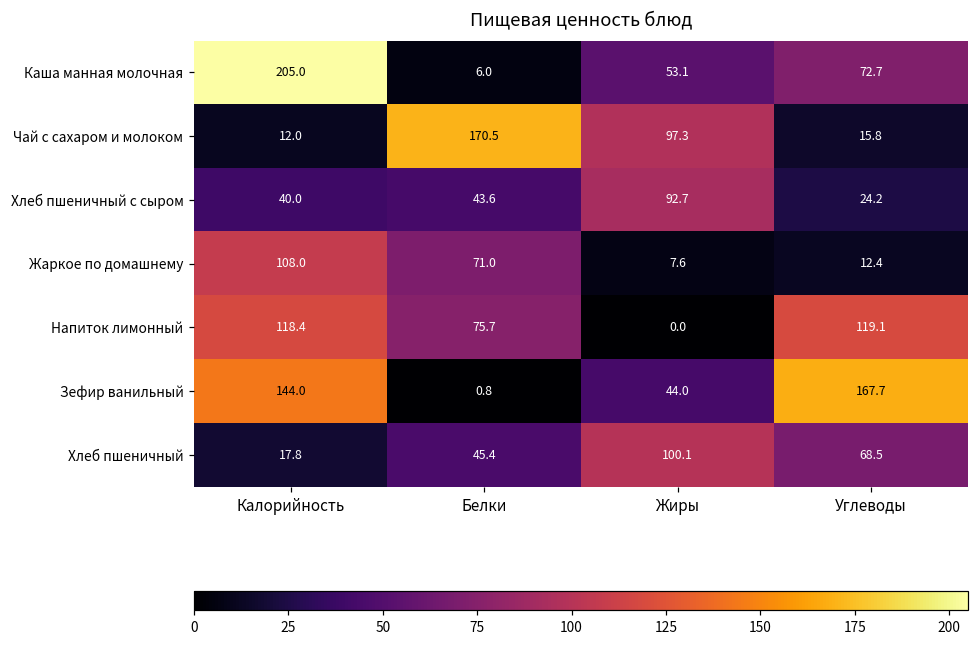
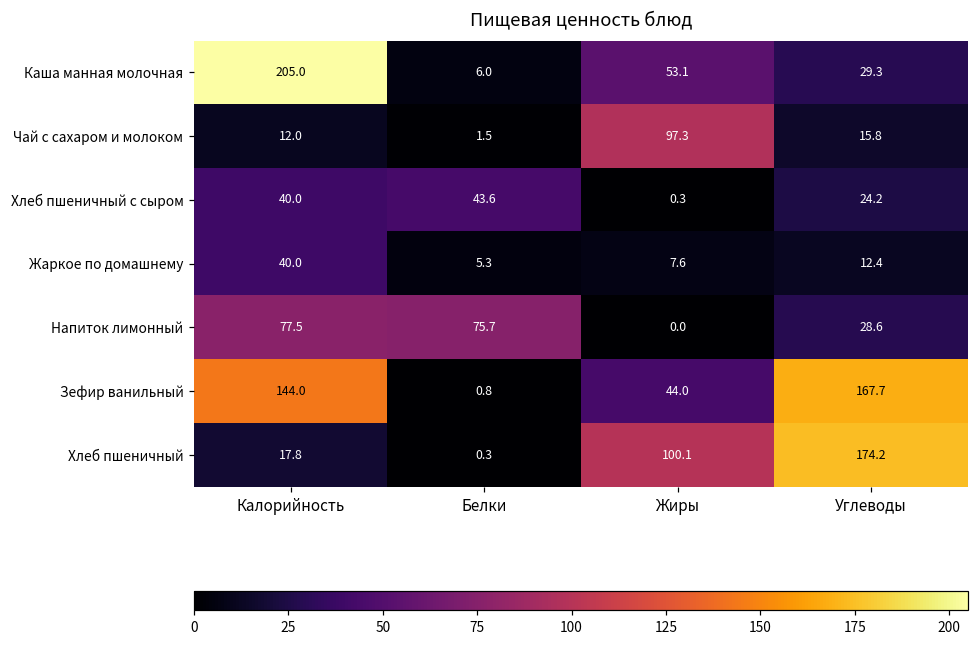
  {
    "Каша манная молочная": {
      "Калорийность": 205.0,
      "Белки": 6.0,
      "Жиры": 53.1,
-     "Углеводы": 72.7
+     "Углеводы": 29.3
    },
    "Чай с сахаром и молоком": {
      "Калорийность": 12.0,
-     "Белки": 170.5,
+     "Белки": 1.5,
      "Жиры": 97.3,
      "Углеводы": 15.8
    },
    "Хлеб пшеничный с сыром": {
      "Калорийность": 40.0,
      "Белки": 43.6,
-     "Жиры": 92.7,
+     "Жиры": 0.3,
      "Углеводы": 24.2
    },
    "Жаркое по домашнему": {
-     "Калорийность": 108.0,
-     "Белки": 71.0,
+     "Калорийность": 40.0,
+     "Белки": 5.3,
      "Жиры": 7.6,
      "Углеводы": 12.4
    },
    "Напиток лимонный": {
-     "Калорийность": 118.4,
+     "Калорийность": 77.5,
      "Белки": 75.7,
      "Жиры": 0.0,
-     "Углеводы": 119.1
+     "Углеводы": 28.6
    },
    "Зефир ванильный": {
      "Калорийность": 144.0,
      "Белки": 0.8,
      "Жиры": 44.0,
      "Углеводы": 167.7
    },
    "Хлеб пшеничный": {
      "Калорийность": 17.8,
-     "Белки": 45.4,
+     "Белки": 0.3,
      "Жиры": 100.1,
-     "Углеводы": 68.5
+     "Углеводы": 174.2
    }
  }
